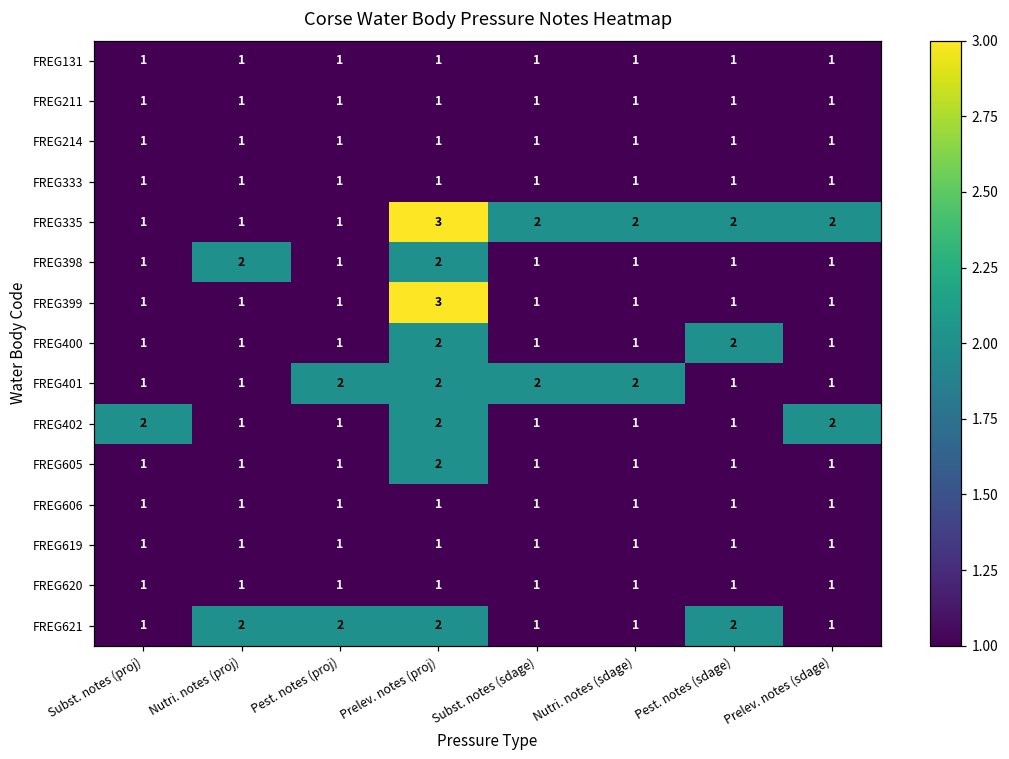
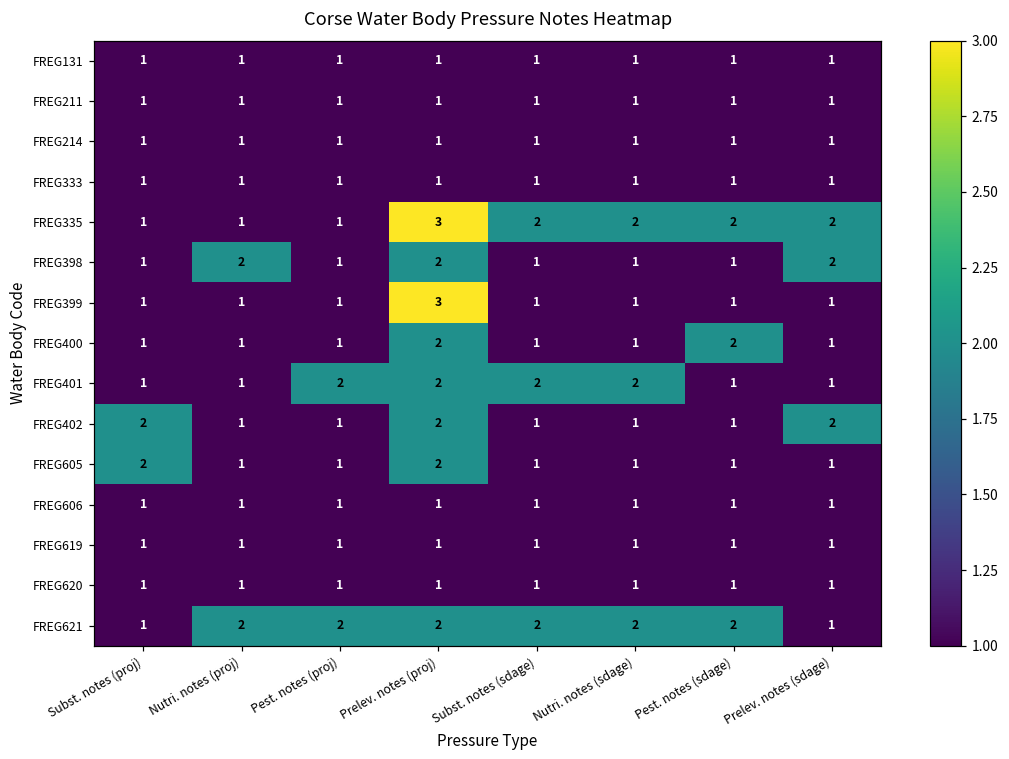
  {
    "FREG131": {
      "Subst. notes (proj)": 1,
      "Nutri. notes (proj)": 1,
      "Pest. notes (proj)": 1,
      "Prelev. notes (proj)": 1,
      "Subst. notes (sdage)": 1,
      "Nutri. notes (sdage)": 1,
      "Pest. notes (sdage)": 1,
      "Prelev. notes (sdage)": 1
    },
    "FREG211": {
      "Subst. notes (proj)": 1,
      "Nutri. notes (proj)": 1,
      "Pest. notes (proj)": 1,
      "Prelev. notes (proj)": 1,
      "Subst. notes (sdage)": 1,
      "Nutri. notes (sdage)": 1,
      "Pest. notes (sdage)": 1,
      "Prelev. notes (sdage)": 1
    },
    "FREG214": {
      "Subst. notes (proj)": 1,
      "Nutri. notes (proj)": 1,
      "Pest. notes (proj)": 1,
      "Prelev. notes (proj)": 1,
      "Subst. notes (sdage)": 1,
      "Nutri. notes (sdage)": 1,
      "Pest. notes (sdage)": 1,
      "Prelev. notes (sdage)": 1
    },
    "FREG333": {
      "Subst. notes (proj)": 1,
      "Nutri. notes (proj)": 1,
      "Pest. notes (proj)": 1,
      "Prelev. notes (proj)": 1,
      "Subst. notes (sdage)": 1,
      "Nutri. notes (sdage)": 1,
      "Pest. notes (sdage)": 1,
      "Prelev. notes (sdage)": 1
    },
    "FREG335": {
      "Subst. notes (proj)": 1,
      "Nutri. notes (proj)": 1,
      "Pest. notes (proj)": 1,
      "Prelev. notes (proj)": 3,
      "Subst. notes (sdage)": 2,
      "Nutri. notes (sdage)": 2,
      "Pest. notes (sdage)": 2,
      "Prelev. notes (sdage)": 2
    },
    "FREG398": {
      "Subst. notes (proj)": 1,
      "Nutri. notes (proj)": 2,
      "Pest. notes (proj)": 1,
      "Prelev. notes (proj)": 2,
      "Subst. notes (sdage)": 1,
      "Nutri. notes (sdage)": 1,
      "Pest. notes (sdage)": 1,
-     "Prelev. notes (sdage)": 1
+     "Prelev. notes (sdage)": 2
    },
    "FREG399": {
      "Subst. notes (proj)": 1,
      "Nutri. notes (proj)": 1,
      "Pest. notes (proj)": 1,
      "Prelev. notes (proj)": 3,
      "Subst. notes (sdage)": 1,
      "Nutri. notes (sdage)": 1,
      "Pest. notes (sdage)": 1,
      "Prelev. notes (sdage)": 1
    },
    "FREG400": {
      "Subst. notes (proj)": 1,
      "Nutri. notes (proj)": 1,
      "Pest. notes (proj)": 1,
      "Prelev. notes (proj)": 2,
      "Subst. notes (sdage)": 1,
      "Nutri. notes (sdage)": 1,
      "Pest. notes (sdage)": 2,
      "Prelev. notes (sdage)": 1
    },
    "FREG401": {
      "Subst. notes (proj)": 1,
      "Nutri. notes (proj)": 1,
      "Pest. notes (proj)": 2,
      "Prelev. notes (proj)": 2,
      "Subst. notes (sdage)": 2,
      "Nutri. notes (sdage)": 2,
      "Pest. notes (sdage)": 1,
      "Prelev. notes (sdage)": 1
    },
    "FREG402": {
      "Subst. notes (proj)": 2,
      "Nutri. notes (proj)": 1,
      "Pest. notes (proj)": 1,
      "Prelev. notes (proj)": 2,
      "Subst. notes (sdage)": 1,
      "Nutri. notes (sdage)": 1,
      "Pest. notes (sdage)": 1,
      "Prelev. notes (sdage)": 2
    },
    "FREG605": {
-     "Subst. notes (proj)": 1,
+     "Subst. notes (proj)": 2,
      "Nutri. notes (proj)": 1,
      "Pest. notes (proj)": 1,
      "Prelev. notes (proj)": 2,
      "Subst. notes (sdage)": 1,
      "Nutri. notes (sdage)": 1,
      "Pest. notes (sdage)": 1,
      "Prelev. notes (sdage)": 1
    },
    "FREG606": {
      "Subst. notes (proj)": 1,
      "Nutri. notes (proj)": 1,
      "Pest. notes (proj)": 1,
      "Prelev. notes (proj)": 1,
      "Subst. notes (sdage)": 1,
      "Nutri. notes (sdage)": 1,
      "Pest. notes (sdage)": 1,
      "Prelev. notes (sdage)": 1
    },
    "FREG619": {
      "Subst. notes (proj)": 1,
      "Nutri. notes (proj)": 1,
      "Pest. notes (proj)": 1,
      "Prelev. notes (proj)": 1,
      "Subst. notes (sdage)": 1,
      "Nutri. notes (sdage)": 1,
      "Pest. notes (sdage)": 1,
      "Prelev. notes (sdage)": 1
    },
    "FREG620": {
      "Subst. notes (proj)": 1,
      "Nutri. notes (proj)": 1,
      "Pest. notes (proj)": 1,
      "Prelev. notes (proj)": 1,
      "Subst. notes (sdage)": 1,
      "Nutri. notes (sdage)": 1,
      "Pest. notes (sdage)": 1,
      "Prelev. notes (sdage)": 1
    },
    "FREG621": {
      "Subst. notes (proj)": 1,
      "Nutri. notes (proj)": 2,
      "Pest. notes (proj)": 2,
      "Prelev. notes (proj)": 2,
-     "Subst. notes (sdage)": 1,
-     "Nutri. notes (sdage)": 1,
+     "Subst. notes (sdage)": 2,
+     "Nutri. notes (sdage)": 2,
      "Pest. notes (sdage)": 2,
      "Prelev. notes (sdage)": 1
    }
  }
